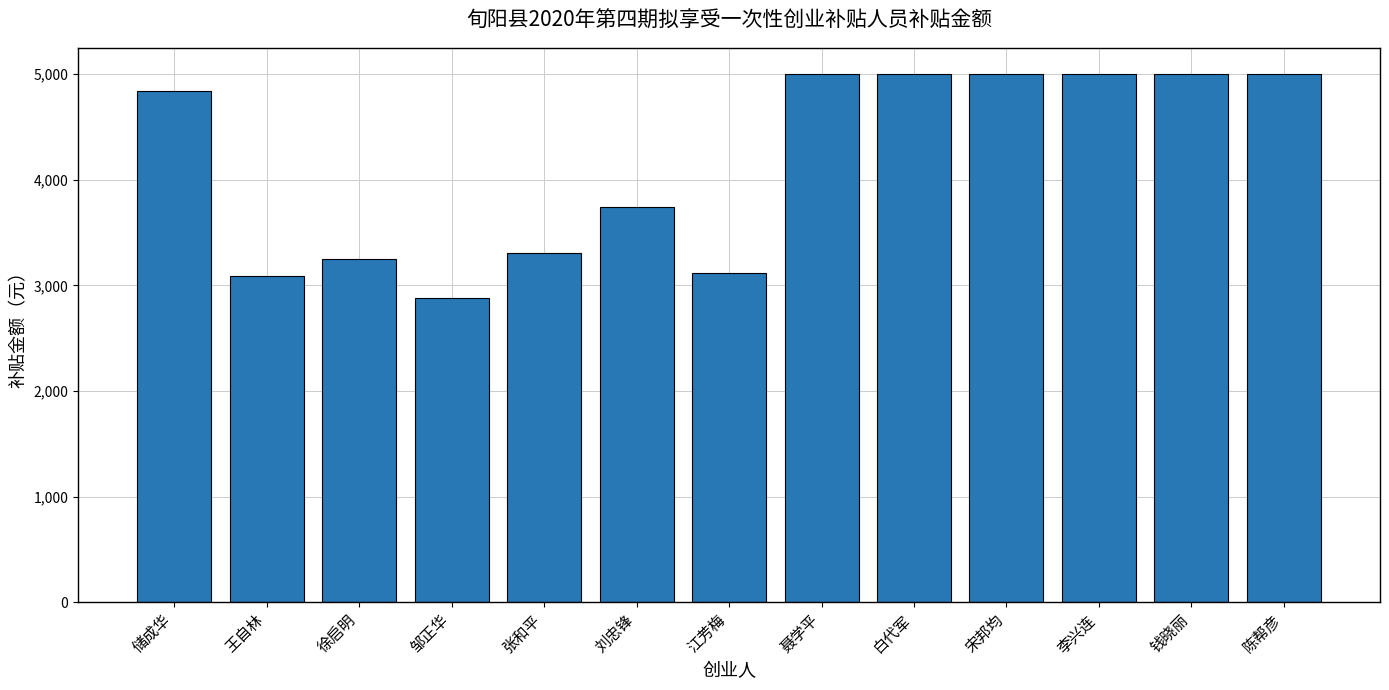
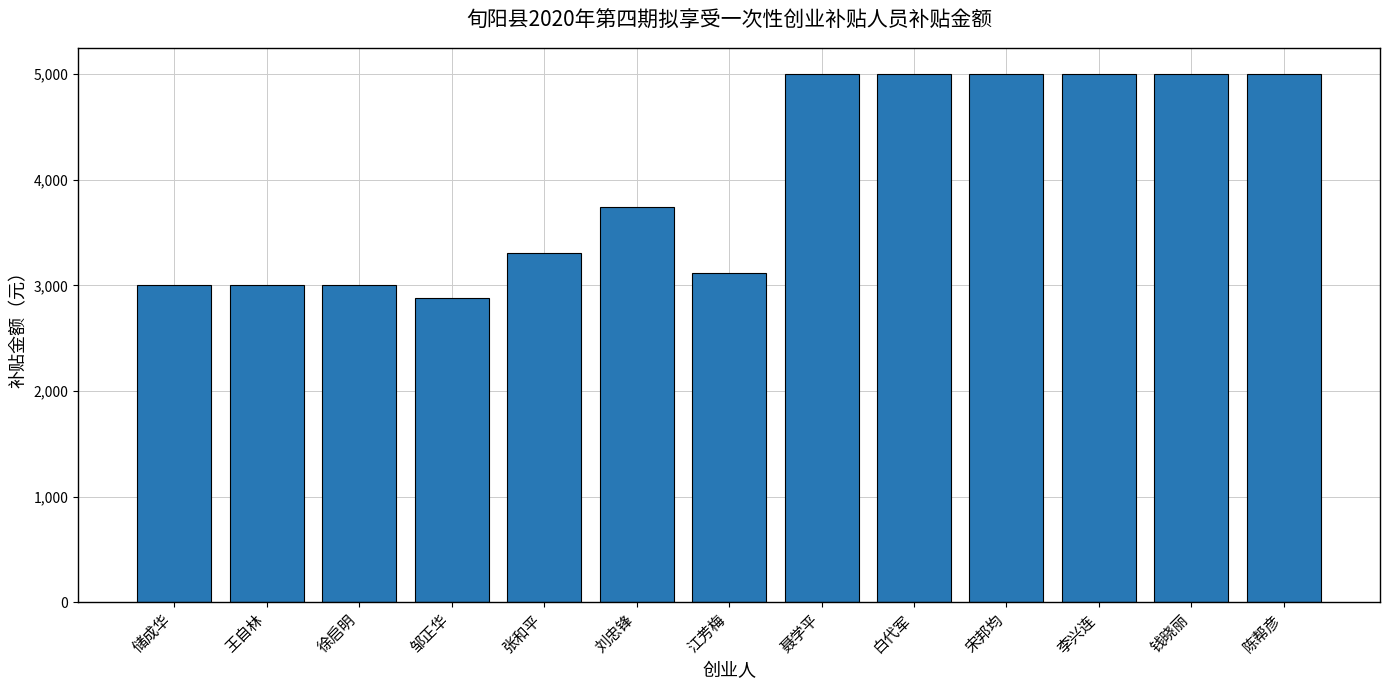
  {
-   "储成华": "4,850",
-   "王自林": "3,090",
-   "徐启明": "3,250",
+   "储成华": "3,000",
+   "王自林": "3,000",
+   "徐启明": "3,000",
    "邹正华": "2,880",
    "张和平": "3,310",
    "刘忠锋": "3,750",
    "江芳梅": "3,110",
    "聂学平": "5,000",
    "白代军": "5,000",
    "宋邦均": "5,000",
    "李兴连": "5,000",
    "钱晓丽": "5,000",
    "陈帮彦": "5,000"
  }
